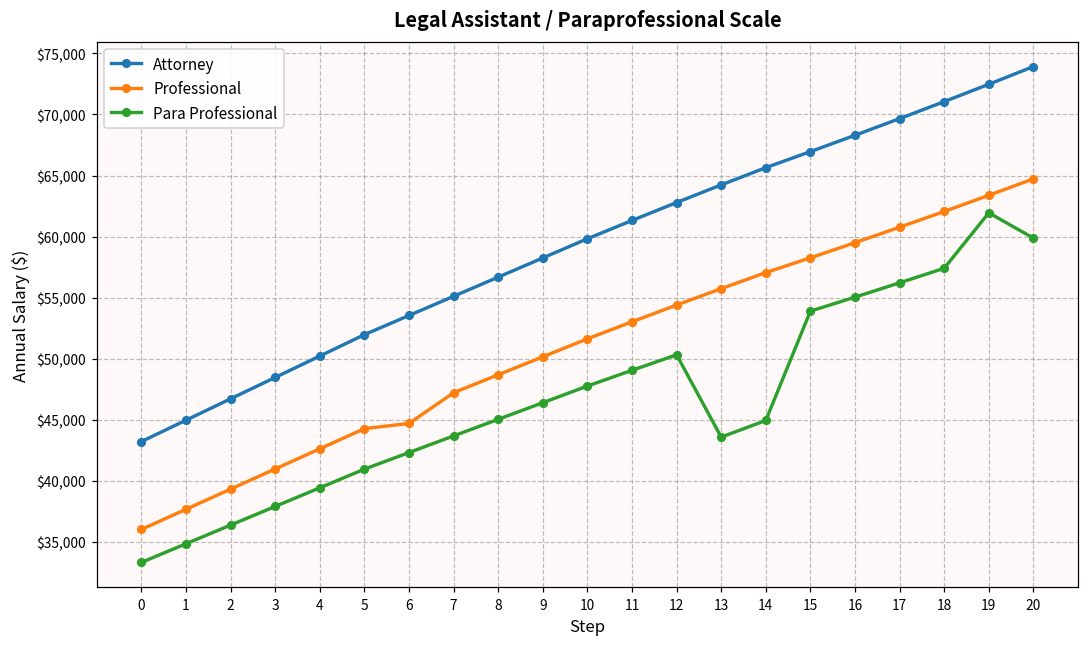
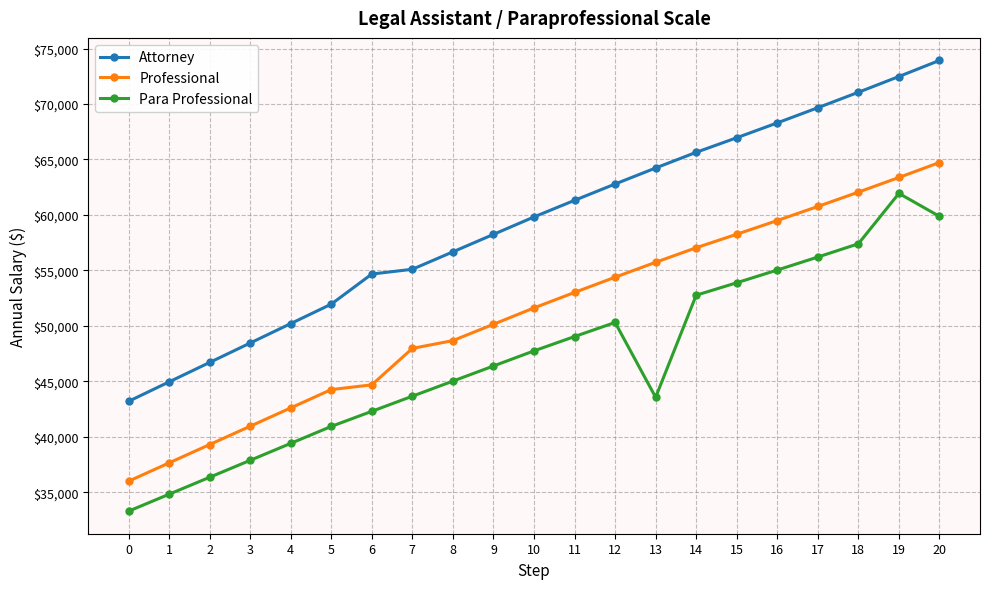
  {
    "Attorney": {
      "0": "$43,200",
      "1": "$45,000",
      "2": "$46,700",
      "3": "$48,500",
      "4": "$50,200",
      "5": "$52,000",
-     "6": "$53,500",
+     "6": "$54,700",
      "7": "$55,100",
      "8": "$56,700",
      "9": "$58,200",
      "10": "$59,800",
      "11": "$61,300",
      "12": "$62,800",
      "13": "$64,200",
      "14": "$65,600",
      "15": "$67,000",
      "16": "$68,300",
      "17": "$69,700",
      "18": "$71,100",
      "19": "$72,500",
      "20": "$73,900"
    },
    "Professional": {
      "0": "$36,000",
      "1": "$37,700",
      "2": "$39,300",
      "3": "$41,000",
      "4": "$42,600",
      "5": "$44,300",
      "6": "$44,700",
-     "7": "$47,200",
+     "7": "$48,000",
      "8": "$48,700",
      "9": "$50,100",
      "10": "$51,600",
      "11": "$53,000",
      "12": "$54,400",
      "13": "$55,700",
      "14": "$57,000",
      "15": "$58,300",
      "16": "$59,500",
      "17": "$60,800",
      "18": "$62,100",
      "19": "$63,400",
      "20": "$64,700"
    },
    "Para Professional": {
      "0": "$33,300",
      "1": "$34,800",
      "2": "$36,400",
      "3": "$37,900",
      "4": "$39,400",
      "5": "$40,900",
      "6": "$42,300",
      "7": "$43,700",
      "8": "$45,000",
      "9": "$46,400",
      "10": "$47,700",
      "11": "$49,000",
      "12": "$50,300",
      "13": "$43,600",
-     "14": "$44,900",
+     "14": "$52,800",
      "15": "$53,900",
      "16": "$55,000",
      "17": "$56,200",
      "18": "$57,400",
      "19": "$61,900",
      "20": "$59,900"
    }
  }
